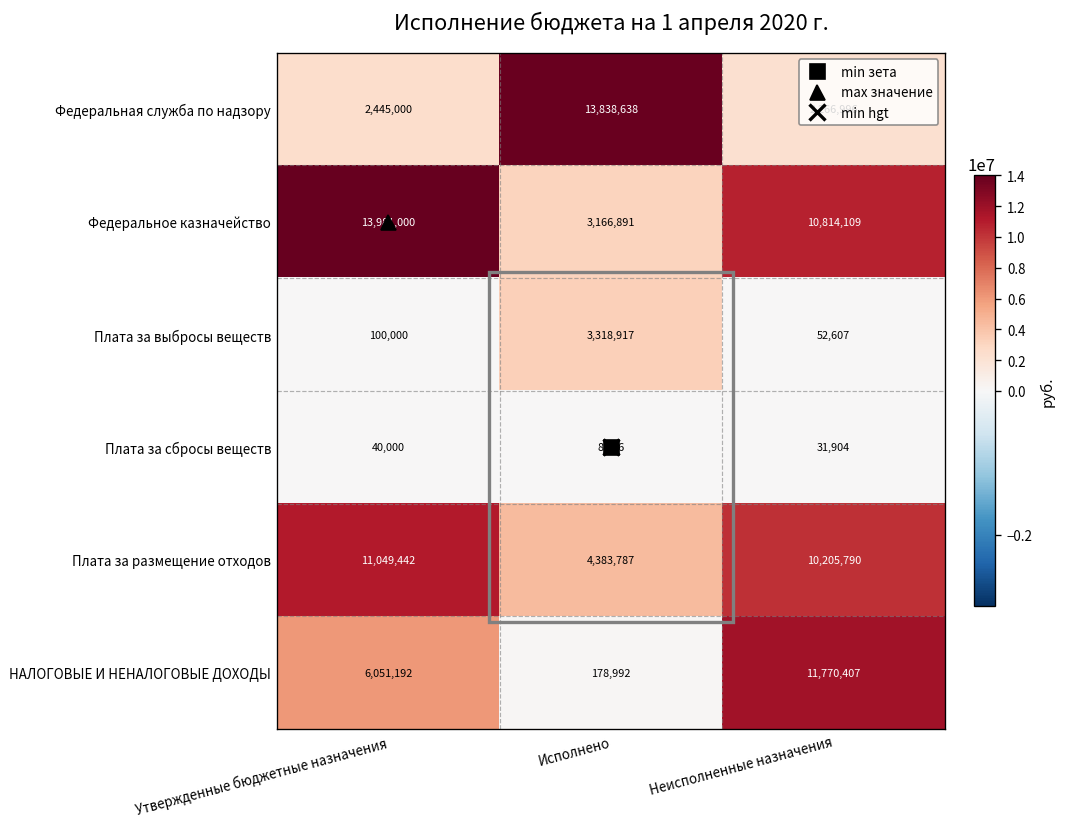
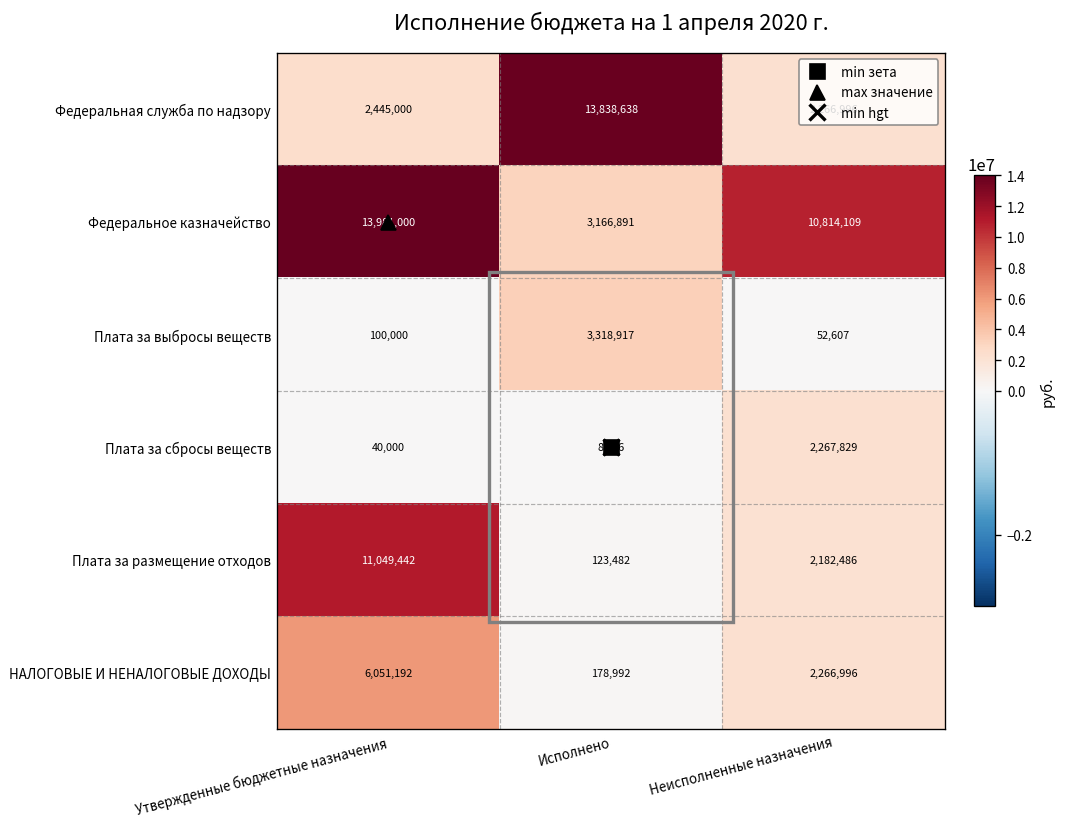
  {
    "Федеральная служба по надзору": {
      "Утвержденные бюджетные назначения": "2,445,000",
      "Исполнено": "13,838,638"
    },
    "Федеральное казначейство": {
      "Исполнено": "3,166,891",
      "Неисполненные назначения": "10,814,109"
    },
    "Плата за выбросы веществ": {
      "Утвержденные бюджетные назначения": "100,000",
      "Исполнено": "3,318,917",
      "Неисполненные назначения": "52,607"
    },
    "Плата за сбросы веществ": {
      "Утвержденные бюджетные назначения": "40,000",
-     "Неисполненные назначения": "31,904"
+     "Неисполненные назначения": "2,267,829"
    },
    "Плата за размещение отходов": {
      "Утвержденные бюджетные назначения": "11,049,442",
-     "Исполнено": "4,383,787",
-     "Неисполненные назначения": "10,205,790"
+     "Исполнено": "123,482",
+     "Неисполненные назначения": "2,182,486"
    },
    "НАЛОГОВЫЕ И НЕНАЛОГОВЫЕ ДОХОДЫ": {
      "Утвержденные бюджетные назначения": "6,051,192",
      "Исполнено": "178,992",
-     "Неисполненные назначения": "11,770,407"
+     "Неисполненные назначения": "2,266,996"
    }
  }
